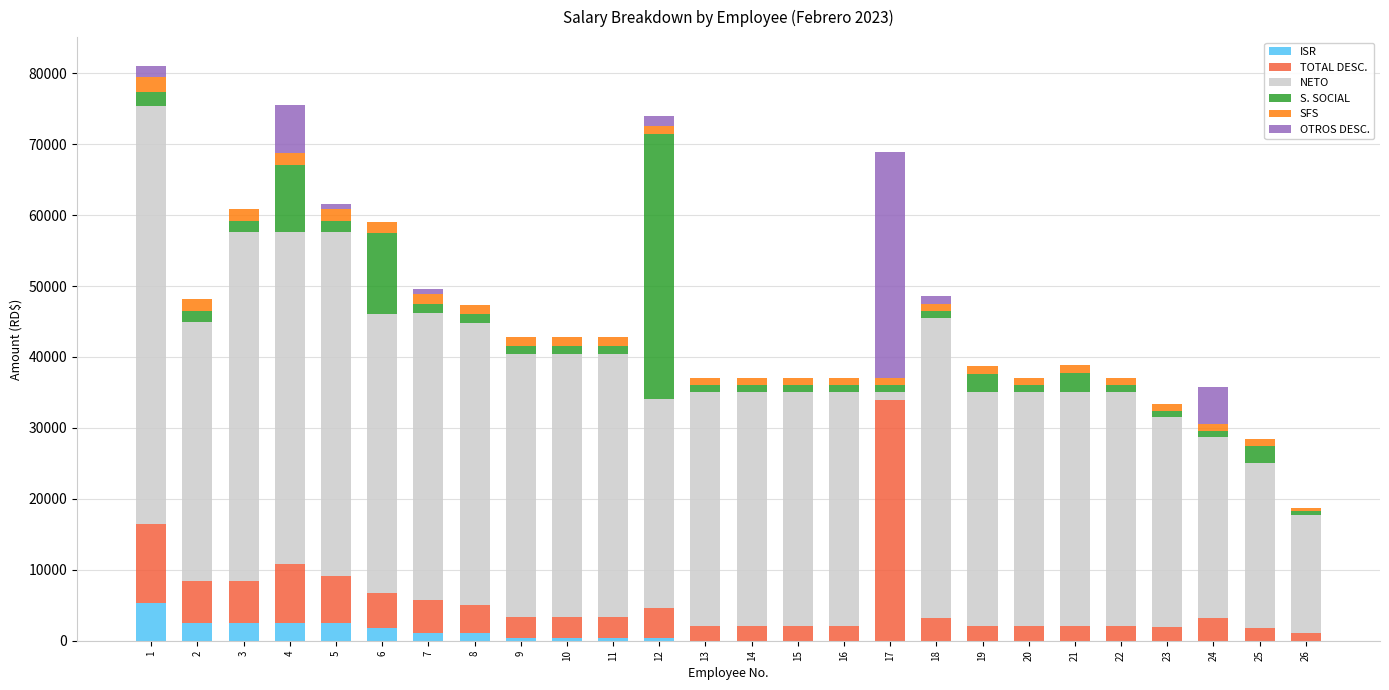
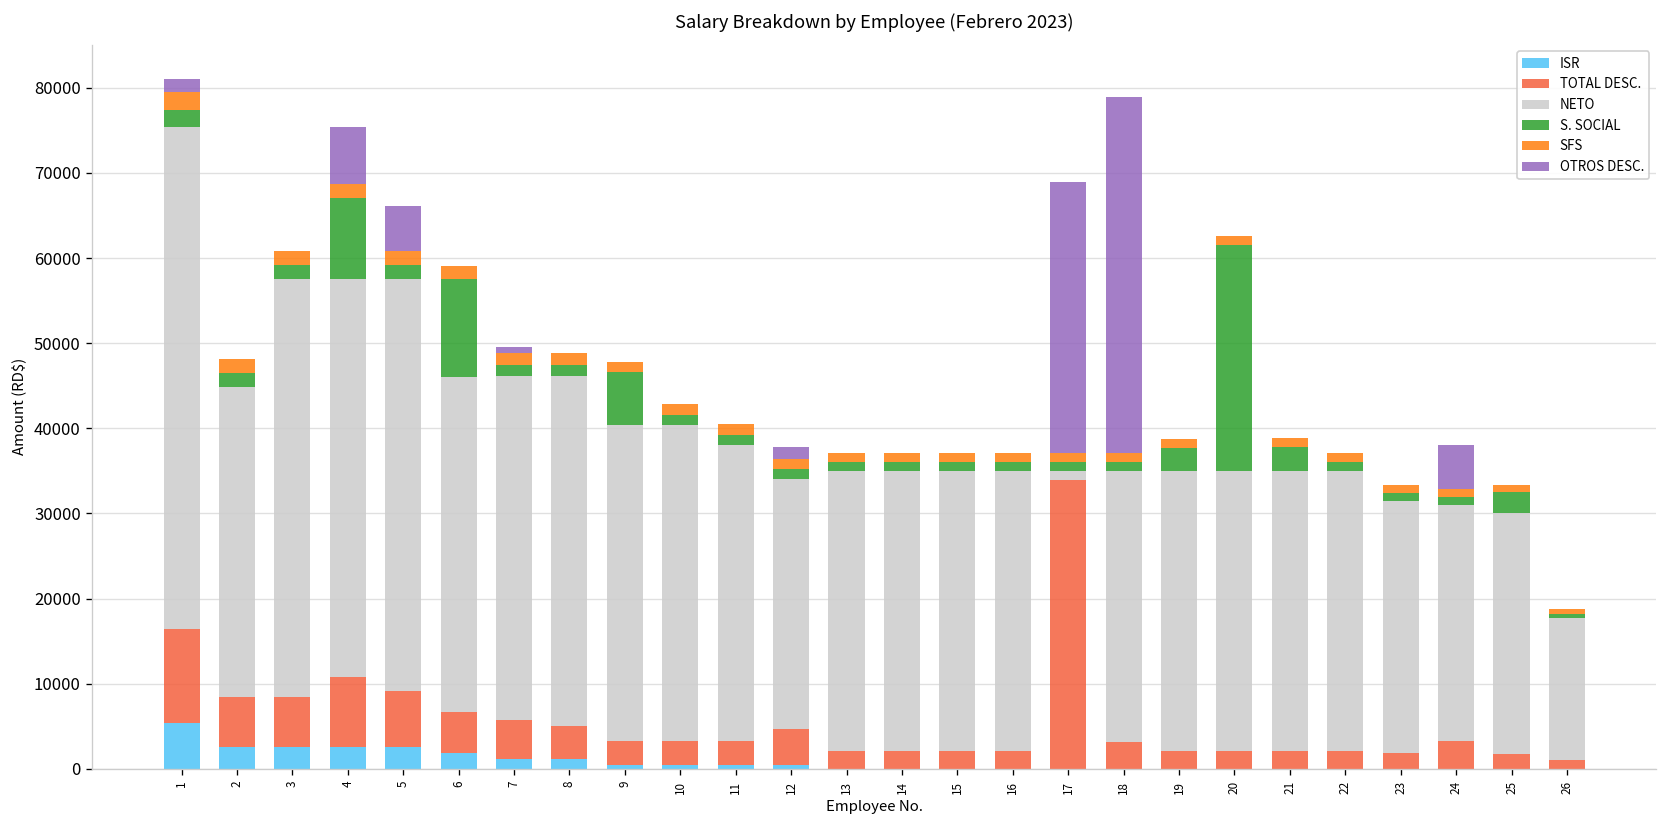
  {
    "NETO": {
      "1": 59000,
      "2": 36000,
      "3": 49000,
      "4": 47000,
      "5": 48000,
      "6": 39000,
      "7": 40000,
-     "8": 40000,
+     "8": 41000,
      "9": 37000,
      "10": 37000,
-     "11": 37000,
+     "11": 35000,
      "12": 29000,
      "13": 33000,
      "14": 33000,
      "15": 33000,
      "16": 33000,
      "17": 1000,
-     "18": 42000,
+     "18": 32000,
      "19": 33000,
      "20": 33000,
      "21": 33000,
      "22": 33000,
      "23": 30000,
-     "24": 26000,
-     "25": 23000,
+     "24": 28000,
+     "25": 28000,
      "26": 17000
    },
    "S. SOCIAL": {
      "1": 2000,
      "2": 2000,
      "3": 2000,
      "4": 9000,
      "5": 2000,
      "6": 11000,
      "7": 1000,
      "8": 1000,
-     "9": 1000,
+     "9": 6000,
      "10": 1000,
      "11": 1000,
-     "12": 37000,
+     "12": 1000,
      "13": 1000,
      "14": 1000,
      "15": 1000,
      "16": 1000,
      "17": 1000,
      "18": 1000,
      "19": 3000,
-     "20": 1000,
+     "20": 27000,
      "21": 3000,
      "22": 1000,
      "23": 1000,
      "24": 1000,
      "25": 2000,
      "26": 1000
    },
    "OTROS DESC.": {
      "1": 2000,
      "2": 0,
      "3": 0,
      "4": 7000,
-     "5": 1000,
+     "5": 5000,
      "6": 0,
      "7": 1000,
      "8": 0,
      "9": 0,
      "10": 0,
      "11": 0,
      "12": 1000,
      "13": 0,
      "14": 0,
      "15": 0,
      "16": 0,
      "17": 32000,
-     "18": 1000,
+     "18": 42000,
      "19": 0,
      "20": 0,
      "21": 0,
      "22": 0,
      "23": 0,
      "24": 5000,
      "25": 0,
      "26": 0
    }
  }
